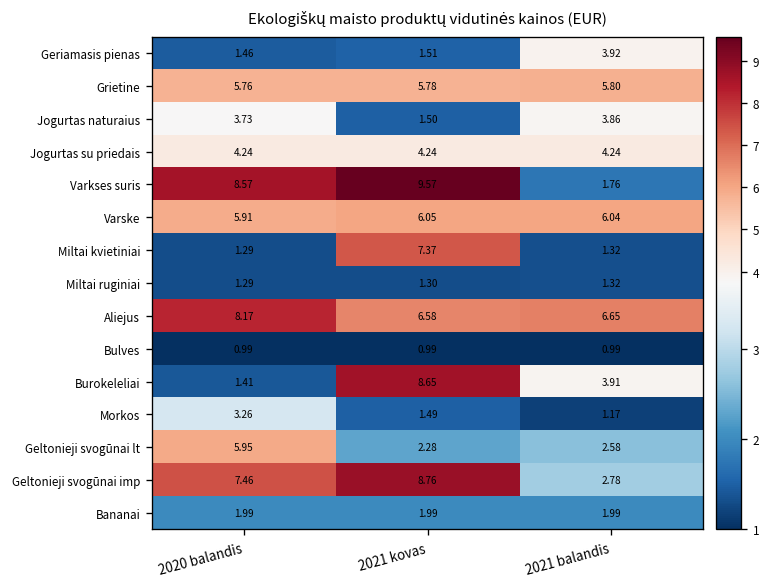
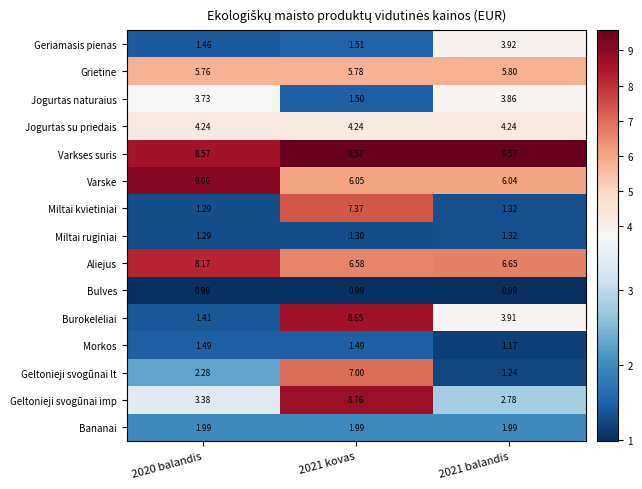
  {
    "Geriamasis pienas": {
      "2020 balandis": 1.46,
      "2021 kovas": 1.51,
      "2021 balandis": 3.92
    },
    "Grietine": {
      "2020 balandis": 5.76,
      "2021 kovas": 5.78,
      "2021 balandis": 5.80
    },
    "Jogurtas naturaius": {
      "2020 balandis": 3.73,
      "2021 kovas": 1.50,
      "2021 balandis": 3.86
    },
    "Jogurtas su priedais": {
      "2020 balandis": 4.24,
      "2021 kovas": 4.24,
      "2021 balandis": 4.24
    },
    "Varkses suris": {
      "2020 balandis": 8.57,
      "2021 kovas": 9.57,
-     "2021 balandis": 1.76
+     "2021 balandis": 9.57
    },
    "Varske": {
-     "2020 balandis": 5.91,
+     "2020 balandis": 9.06,
      "2021 kovas": 6.05,
      "2021 balandis": 6.04
    },
    "Miltai kvietiniai": {
      "2020 balandis": 1.29,
      "2021 kovas": 7.37,
      "2021 balandis": 1.32
    },
    "Miltai ruginiai": {
      "2020 balandis": 1.29,
      "2021 kovas": 1.30,
      "2021 balandis": 1.32
    },
    "Aliejus": {
      "2020 balandis": 8.17,
      "2021 kovas": 6.58,
      "2021 balandis": 6.65
    },
    "Bulves": {
      "2020 balandis": 0.99,
      "2021 kovas": 0.99,
      "2021 balandis": 0.99
    },
    "Burokeleliai": {
      "2020 balandis": 1.41,
      "2021 kovas": 8.65,
      "2021 balandis": 3.91
    },
    "Morkos": {
-     "2020 balandis": 3.26,
+     "2020 balandis": 1.49,
      "2021 kovas": 1.49,
      "2021 balandis": 1.17
    },
    "Geltonieji svogūnai lt": {
-     "2020 balandis": 5.95,
-     "2021 kovas": 2.28,
-     "2021 balandis": 2.58
+     "2020 balandis": 2.28,
+     "2021 kovas": 7.00,
+     "2021 balandis": 1.24
    },
    "Geltonieji svogūnai imp": {
-     "2020 balandis": 7.46,
+     "2020 balandis": 3.38,
      "2021 kovas": 8.76,
      "2021 balandis": 2.78
    },
    "Bananai": {
      "2020 balandis": 1.99,
      "2021 kovas": 1.99,
      "2021 balandis": 1.99
    }
  }
